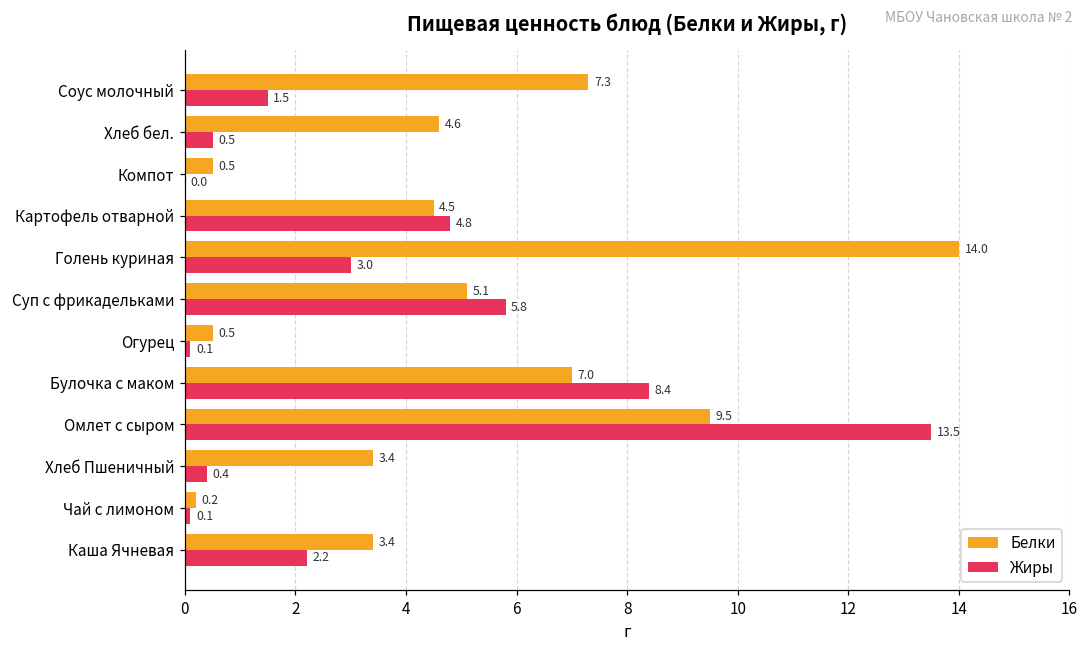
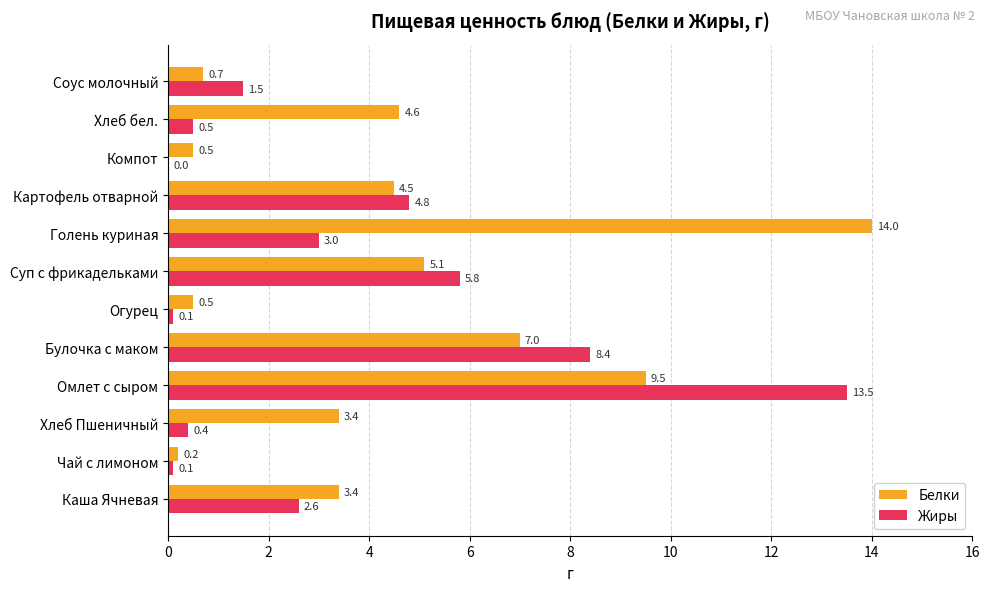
  {
    "Белки": {
-     "Соус молочный": 7.3,
+     "Соус молочный": 0.7,
      "Хлеб бел.": 4.6,
      "Компот": 0.5,
      "Картофель отварной": 4.5,
      "Голень куриная": 14.0,
      "Суп с фрикадельками": 5.1,
      "Огурец": 0.5,
      "Булочка с маком": 7.0,
      "Омлет с сыром": 9.5,
      "Хлеб Пшеничный": 3.4,
      "Чай с лимоном": 0.2,
      "Каша Ячневая": 3.4
    },
    "Жиры": {
      "Соус молочный": 1.5,
      "Хлеб бел.": 0.5,
      "Компот": 0.0,
      "Картофель отварной": 4.8,
      "Голень куриная": 3.0,
      "Суп с фрикадельками": 5.8,
      "Огурец": 0.1,
      "Булочка с маком": 8.4,
      "Омлет с сыром": 13.5,
      "Хлеб Пшеничный": 0.4,
      "Чай с лимоном": 0.1,
-     "Каша Ячневая": 2.2
+     "Каша Ячневая": 2.6
    }
  }
